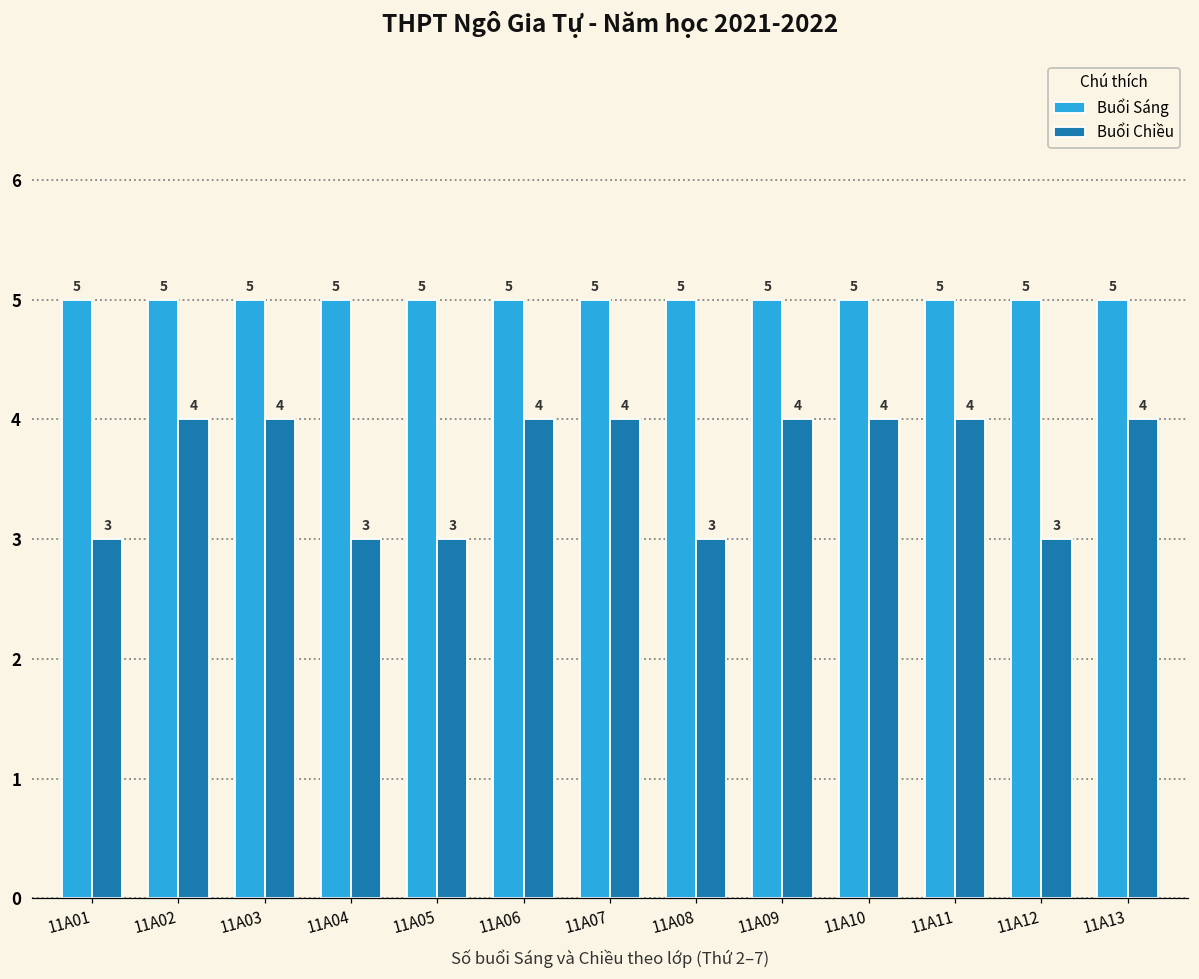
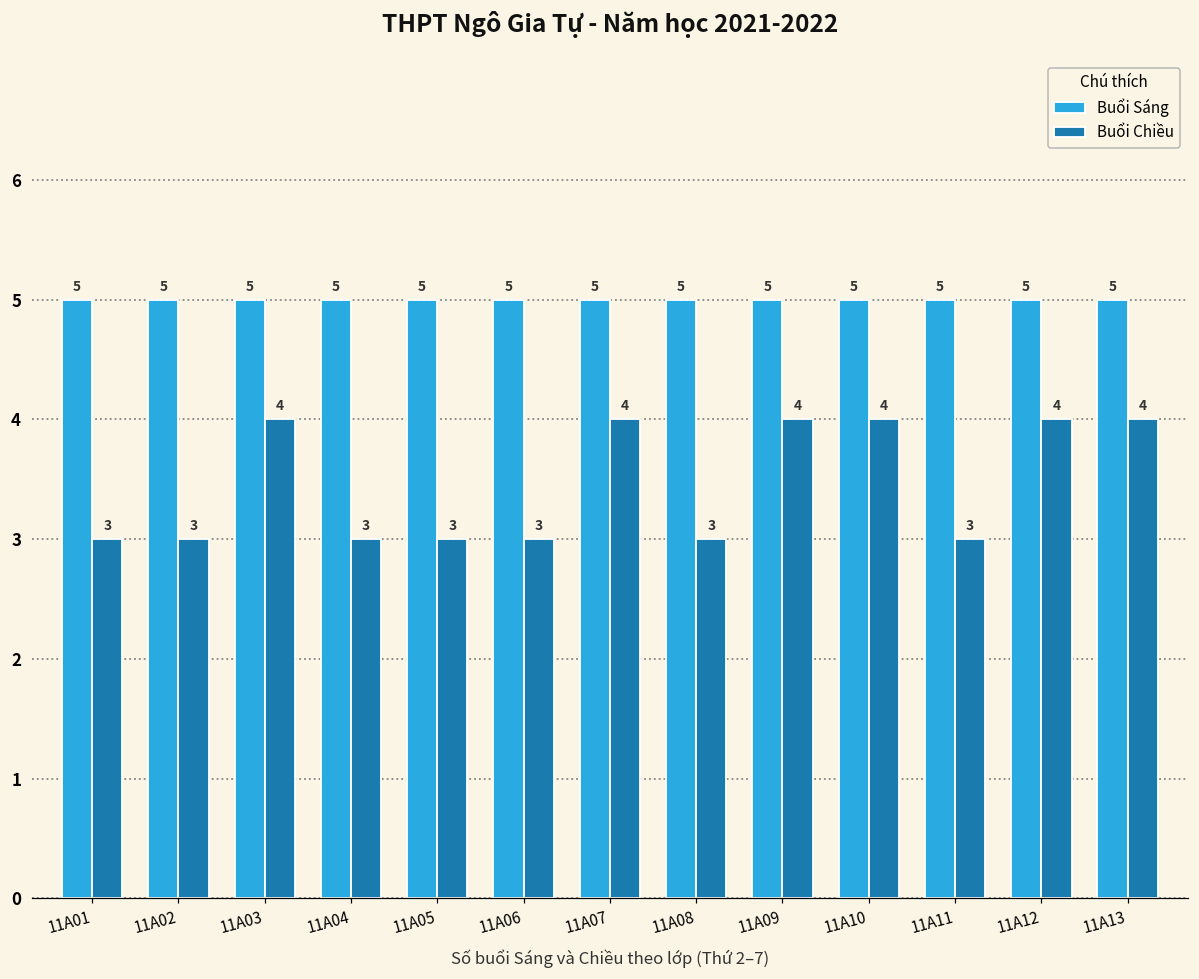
  {
    "Buổi Sáng": {
      "11A01": 5,
      "11A02": 5,
      "11A03": 5,
      "11A04": 5,
      "11A05": 5,
      "11A06": 5,
      "11A07": 5,
      "11A08": 5,
      "11A09": 5,
      "11A10": 5,
      "11A11": 5,
      "11A12": 5,
      "11A13": 5
    },
    "Buổi Chiều": {
      "11A01": 3,
-     "11A02": 4,
+     "11A02": 3,
      "11A03": 4,
      "11A04": 3,
      "11A05": 3,
-     "11A06": 4,
+     "11A06": 3,
      "11A07": 4,
      "11A08": 3,
      "11A09": 4,
      "11A10": 4,
-     "11A11": 4,
-     "11A12": 3,
+     "11A11": 3,
+     "11A12": 4,
      "11A13": 4
    }
  }
